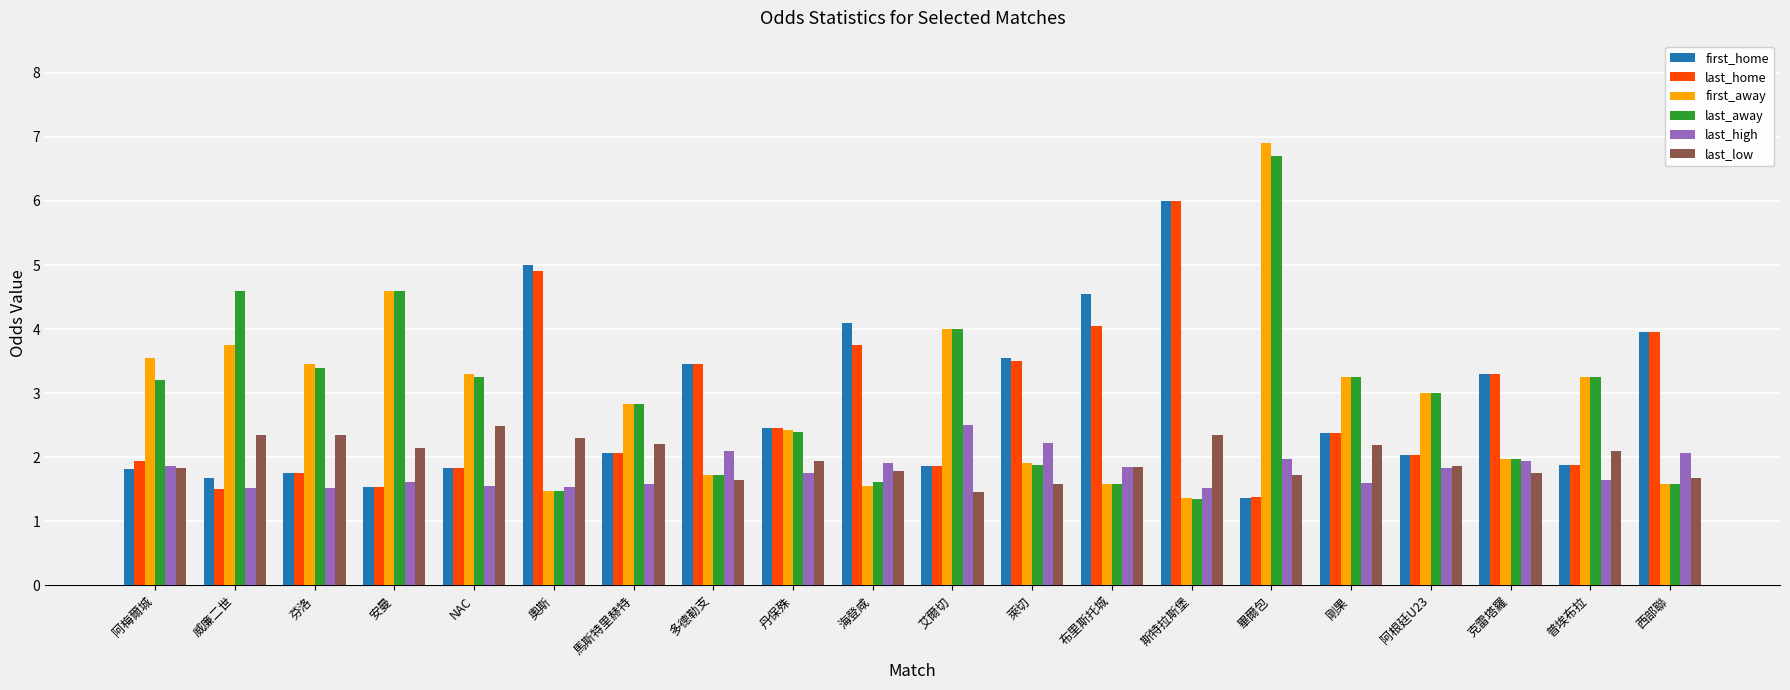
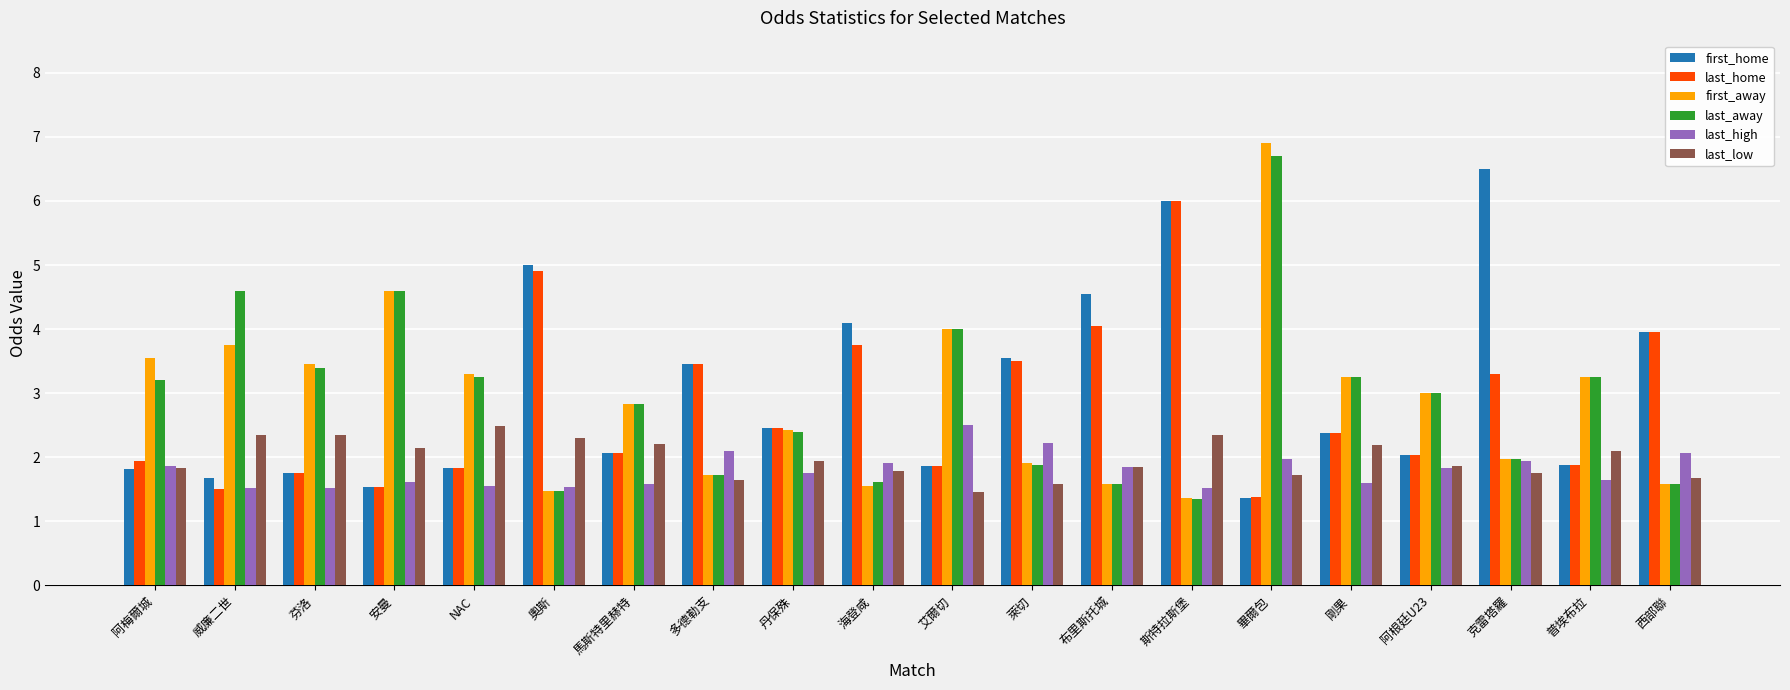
  {
    "first_home": {
      "阿梅爾城": 1.8,
      "威廉二世": 1.7,
      "芬洛": 1.8,
      "安曼": 1.5,
      "NAC": 1.8,
      "奧斯": 5.0,
      "馬斯特里赫特": 2.1,
      "多德勒支": 3.5,
      "丹保殊": 2.5,
      "海登咸": 4.1,
      "艾爾切": 1.9,
      "萊切": 3.6,
      "布里斯托城": 4.6,
      "斯特拉斯堡": 6.0,
      "畢爾包": 1.4,
      "剛果": 2.4,
      "阿根廷U23": 2.0,
-     "克雷塔羅": 3.3,
+     "克雷塔羅": 6.5,
      "普埃布拉": 1.9,
      "西部聯": 4.0
    },
    "last_home": {
      "阿梅爾城": 1.9,
      "威廉二世": 1.5,
      "芬洛": 1.8,
      "安曼": 1.5,
      "NAC": 1.8,
      "奧斯": 4.9,
      "馬斯特里赫特": 2.1,
      "多德勒支": 3.5,
      "丹保殊": 2.5,
      "海登咸": 3.8,
      "艾爾切": 1.9,
      "萊切": 3.5,
      "布里斯托城": 4.1,
      "斯特拉斯堡": 6.0,
      "畢爾包": 1.4,
      "剛果": 2.4,
      "阿根廷U23": 2.0,
      "克雷塔羅": 3.3,
      "普埃布拉": 1.9,
      "西部聯": 4.0
    },
    "first_away": {
      "阿梅爾城": 3.6,
      "威廉二世": 3.8,
      "芬洛": 3.5,
      "安曼": 4.6,
      "NAC": 3.3,
      "奧斯": 1.5,
      "馬斯特里赫特": 2.8,
      "多德勒支": 1.7,
      "丹保殊": 2.4,
      "海登咸": 1.6,
      "艾爾切": 4.0,
      "萊切": 1.9,
      "布里斯托城": 1.6,
      "斯特拉斯堡": 1.4,
      "畢爾包": 6.9,
      "剛果": 3.3,
      "阿根廷U23": 3.0,
      "克雷塔羅": 2.0,
      "普埃布拉": 3.3,
      "西部聯": 1.6
    },
    "last_away": {
      "阿梅爾城": 3.2,
      "威廉二世": 4.6,
      "芬洛": 3.4,
      "安曼": 4.6,
      "NAC": 3.3,
      "奧斯": 1.5,
      "馬斯特里赫特": 2.8,
      "多德勒支": 1.7,
      "丹保殊": 2.4,
      "海登咸": 1.6,
      "艾爾切": 4.0,
      "萊切": 1.9,
      "布里斯托城": 1.6,
      "斯特拉斯堡": 1.4,
      "畢爾包": 6.7,
      "剛果": 3.3,
      "阿根廷U23": 3.0,
      "克雷塔羅": 2.0,
      "普埃布拉": 3.3,
      "西部聯": 1.6
    },
    "last_high": {
      "阿梅爾城": 1.9,
      "威廉二世": 1.5,
      "芬洛": 1.5,
      "安曼": 1.6,
      "NAC": 1.6,
      "奧斯": 1.5,
      "馬斯特里赫特": 1.6,
      "多德勒支": 2.1,
      "丹保殊": 1.8,
      "海登咸": 1.9,
      "艾爾切": 2.5,
      "萊切": 2.2,
      "布里斯托城": 1.9,
      "斯特拉斯堡": 1.5,
      "畢爾包": 2.0,
      "剛果": 1.6,
      "阿根廷U23": 1.8,
      "克雷塔羅": 2.0,
      "普埃布拉": 1.7,
      "西部聯": 2.1
    },
    "last_low": {
      "阿梅爾城": 1.8,
      "威廉二世": 2.4,
      "芬洛": 2.4,
      "安曼": 2.2,
      "NAC": 2.5,
      "奧斯": 2.3,
      "馬斯特里赫特": 2.2,
      "多德勒支": 1.7,
      "丹保殊": 1.9,
      "海登咸": 1.8,
      "艾爾切": 1.5,
      "萊切": 1.6,
      "布里斯托城": 1.9,
      "斯特拉斯堡": 2.4,
      "畢爾包": 1.7,
      "剛果": 2.2,
      "阿根廷U23": 1.9,
      "克雷塔羅": 1.8,
      "普埃布拉": 2.1,
      "西部聯": 1.7
    }
  }
